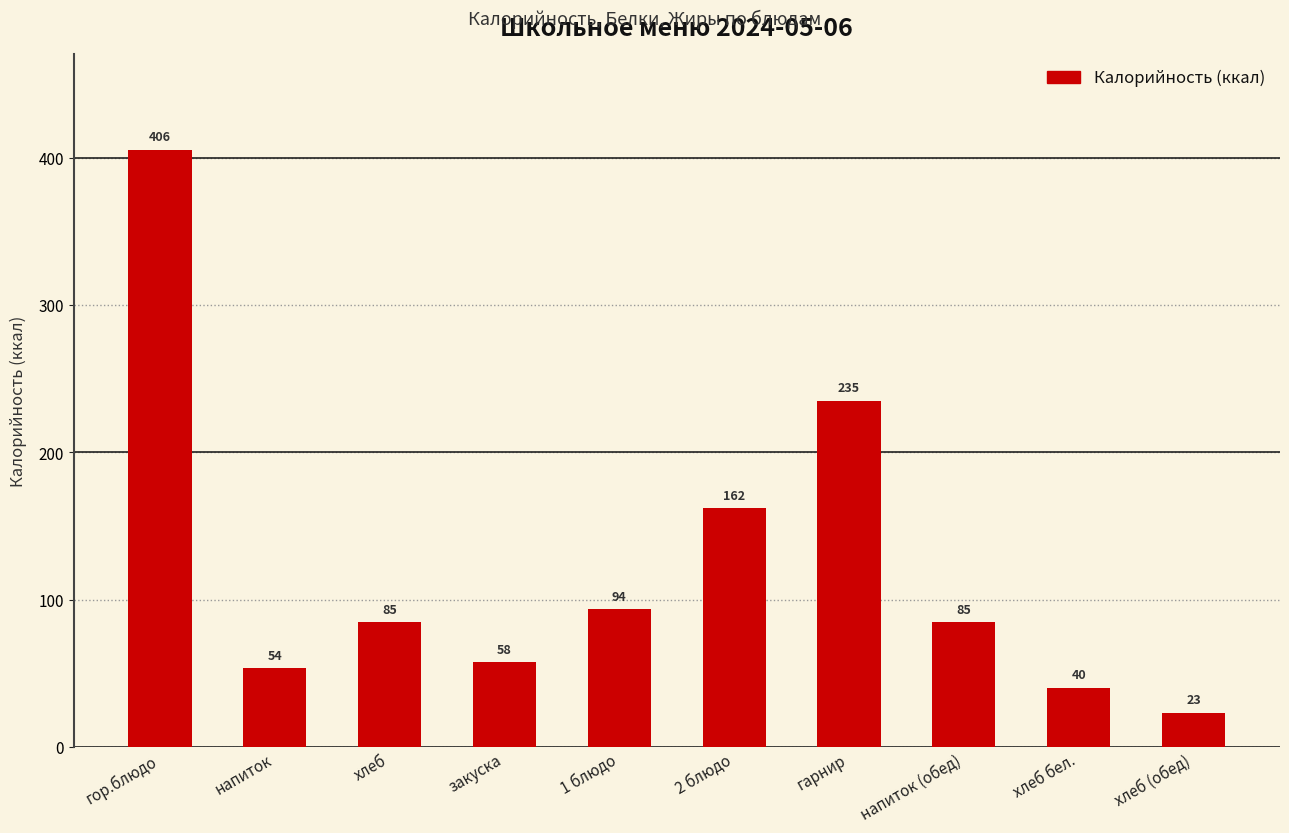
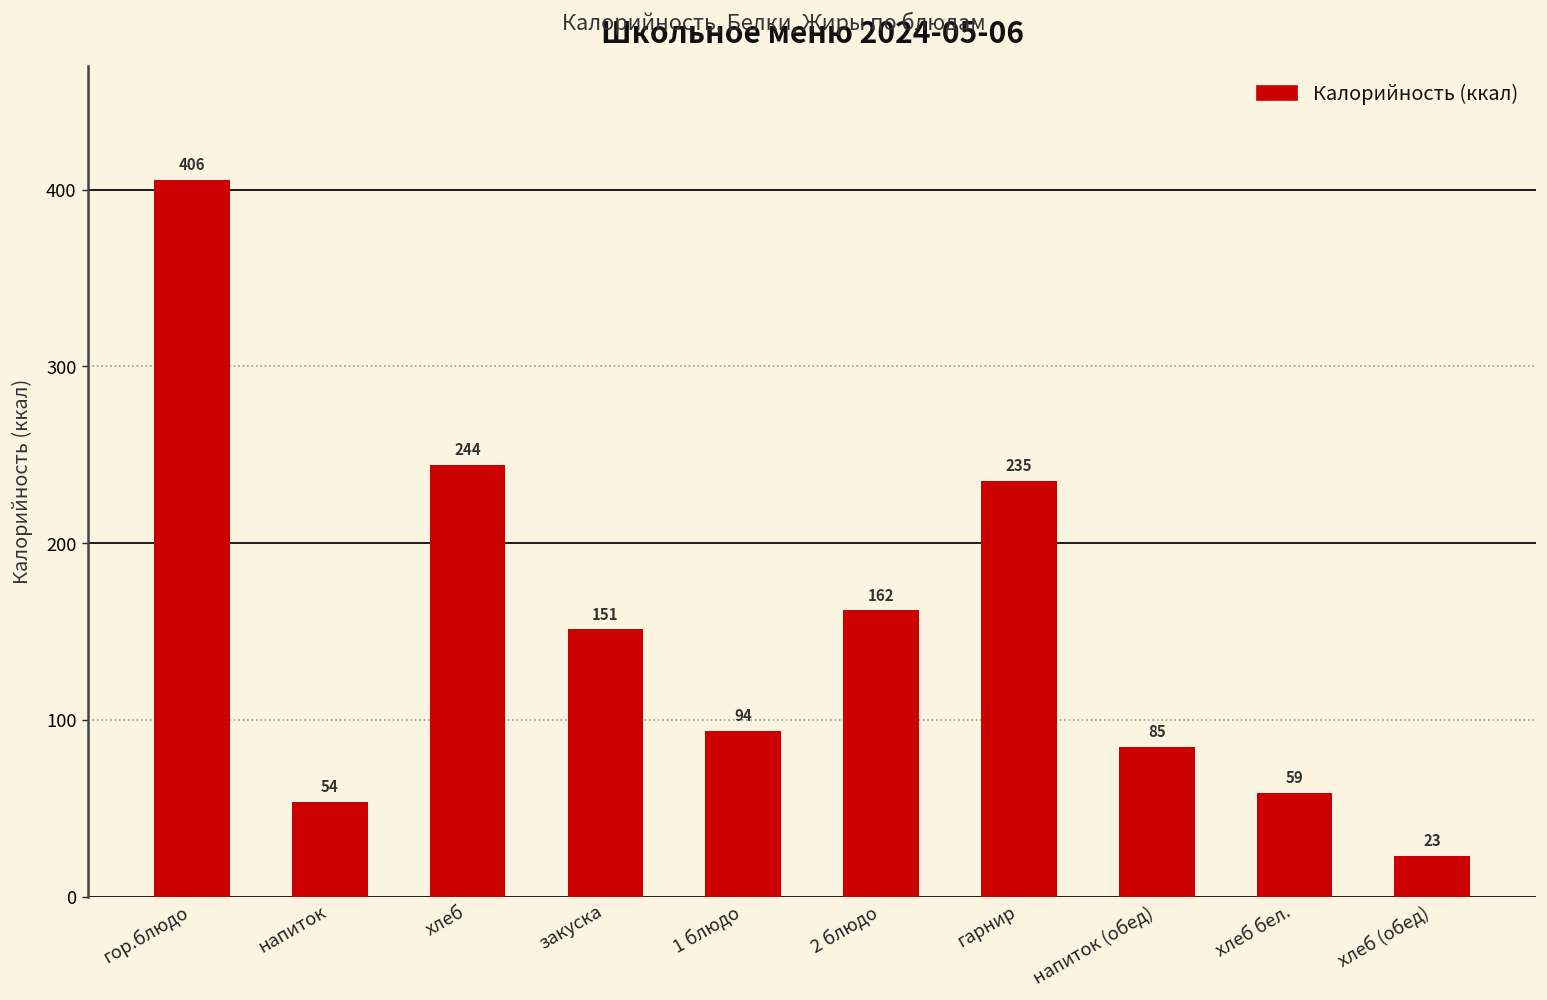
  {
    "гор.блюдо": 406,
    "напиток": 54,
-   "хлеб": 85,
-   "закуска": 58,
+   "хлеб": 244,
+   "закуска": 151,
    "1 блюдо": 94,
    "2 блюдо": 162,
    "гарнир": 235,
    "напиток (обед)": 85,
-   "хлеб бел.": 40,
+   "хлеб бел.": 59,
    "хлеб (обед)": 23
  }
